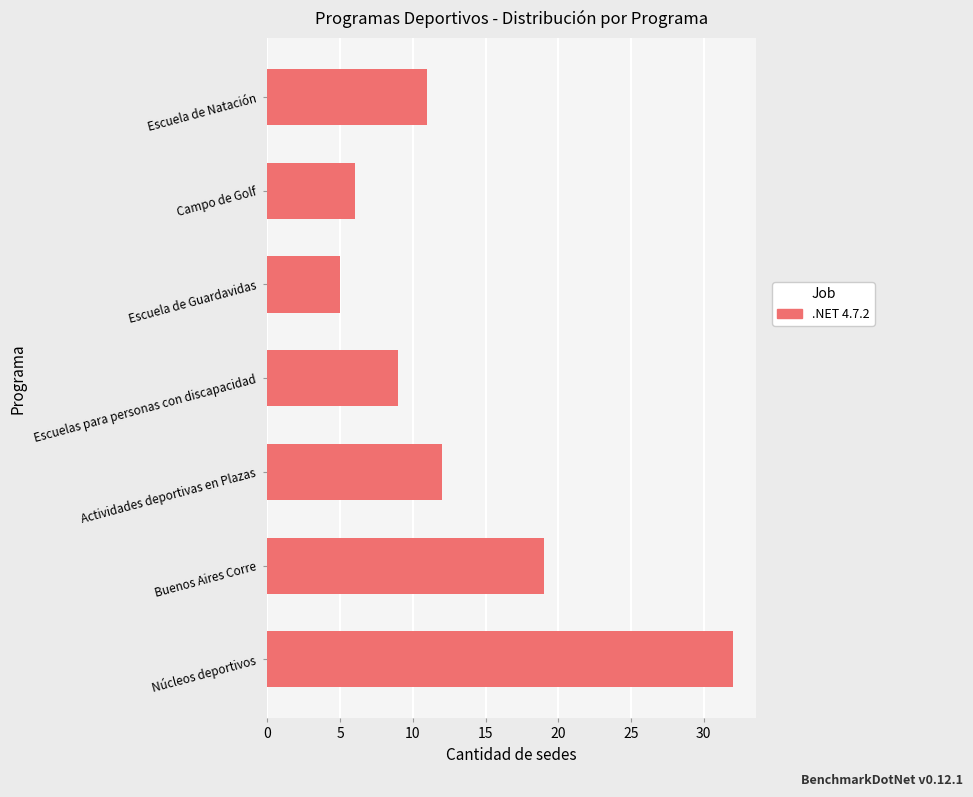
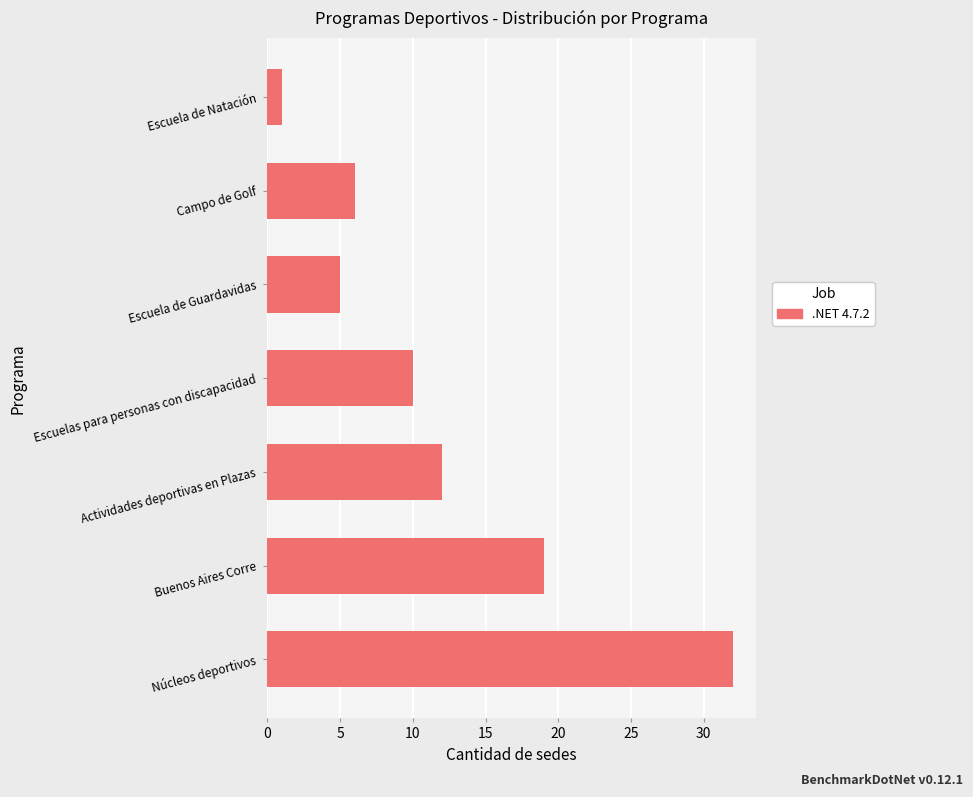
  {
-   "Escuela de Natación": 11,
+   "Escuela de Natación": 1,
    "Campo de Golf": 6,
    "Escuela de Guardavidas": 5,
-   "Escuelas para personas con discapacidad": 9,
+   "Escuelas para personas con discapacidad": 10,
    "Actividades deportivas en Plazas": 12,
    "Buenos Aires Corre": 19,
    "Núcleos deportivos": 32
  }
